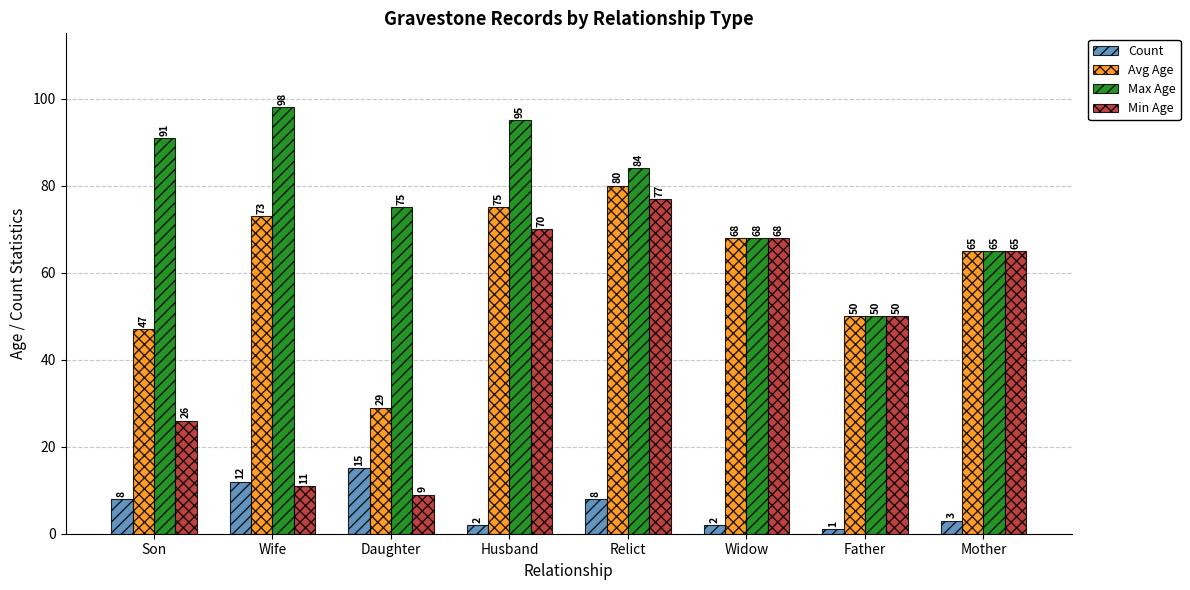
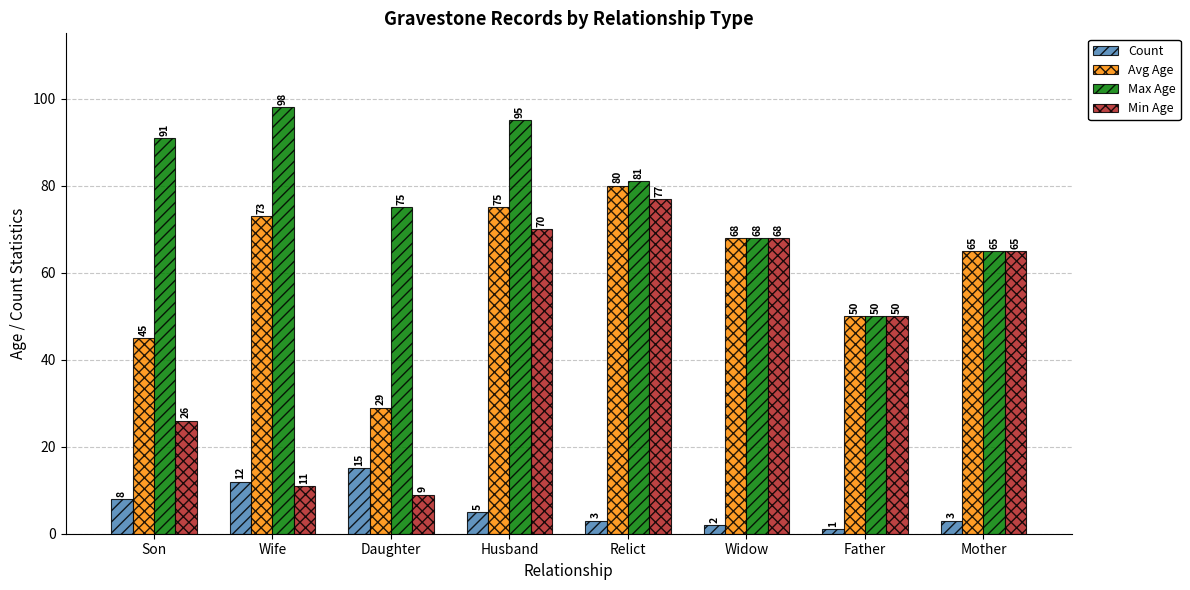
  {
    "Count": {
      "Son": 8,
      "Wife": 12,
      "Daughter": 15,
-     "Husband": 2,
-     "Relict": 8,
+     "Husband": 5,
+     "Relict": 3,
      "Widow": 2,
      "Father": 1,
      "Mother": 3
    },
    "Avg Age": {
-     "Son": 47,
+     "Son": 45,
      "Wife": 73,
      "Daughter": 29,
      "Husband": 75,
      "Relict": 80,
      "Widow": 68,
      "Father": 50,
      "Mother": 65
    },
    "Max Age": {
      "Son": 91,
      "Wife": 98,
      "Daughter": 75,
      "Husband": 95,
-     "Relict": 84,
+     "Relict": 81,
      "Widow": 68,
      "Father": 50,
      "Mother": 65
    },
    "Min Age": {
      "Son": 26,
      "Wife": 11,
      "Daughter": 9,
      "Husband": 70,
      "Relict": 77,
      "Widow": 68,
      "Father": 50,
      "Mother": 65
    }
  }
